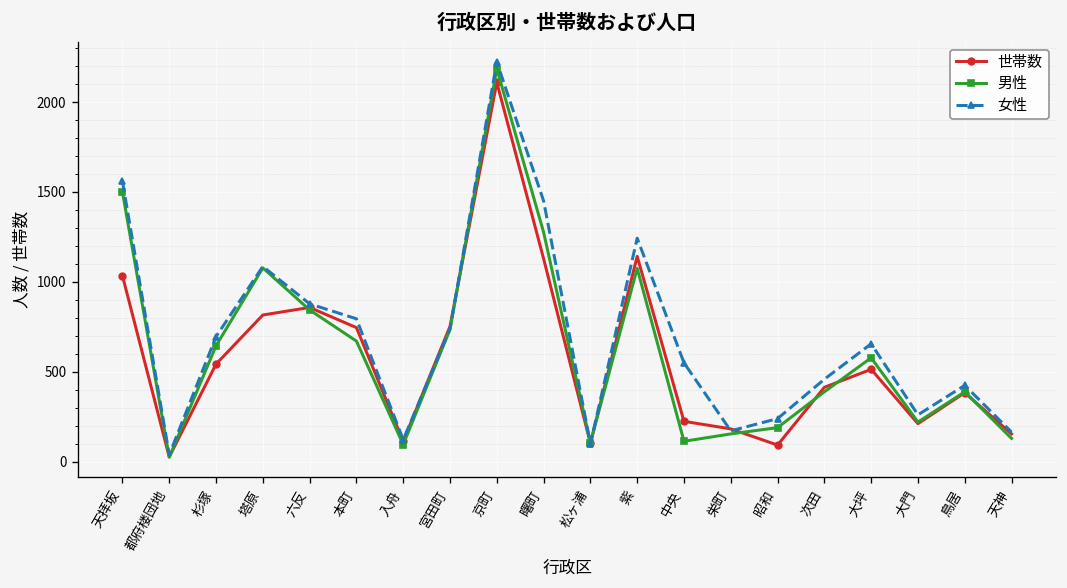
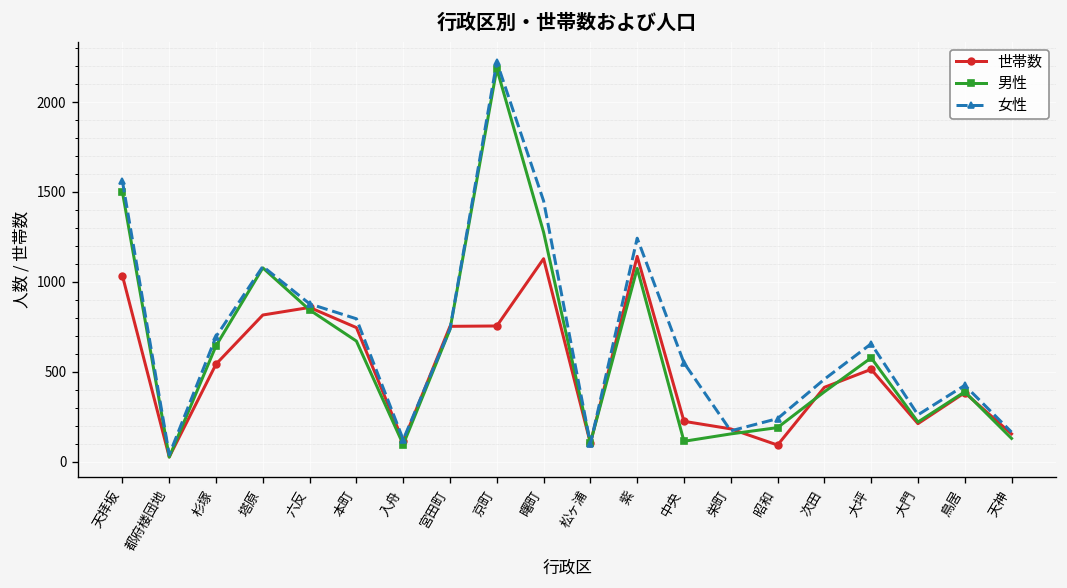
  {
    "世帯数": {
      "天拝坂": 1030,
      "杉塚": 540,
      "塔原": 820,
      "本町": 750,
-     "京町": 2110,
+     "京町": 760,
      "曙町": 1130,
      "紫": 1140,
      "中央": 230,
      "昭和": 90,
      "次田": 410,
      "大坪": 510
    },
    "男性": {
      "天拝坂": 1500,
      "杉塚": 650,
      "本町": 670,
      "京町": 2190,
      "曙町": 1280,
      "紫": 1080,
      "中央": 110,
      "栄町": 160,
      "昭和": 190,
      "次田": 390,
      "大坪": 580,
      "天神": 130
    },
    "女性": {
      "天拝坂": 1560,
      "杉塚": 700,
      "六反": 880,
      "本町": 800,
      "京町": 2220,
      "曙町": 1450,
      "紫": 1240,
      "中央": 550,
      "昭和": 240,
      "次田": 460,
      "大坪": 660,
      "大門": 260,
      "鳥居": 430
    }
  }
